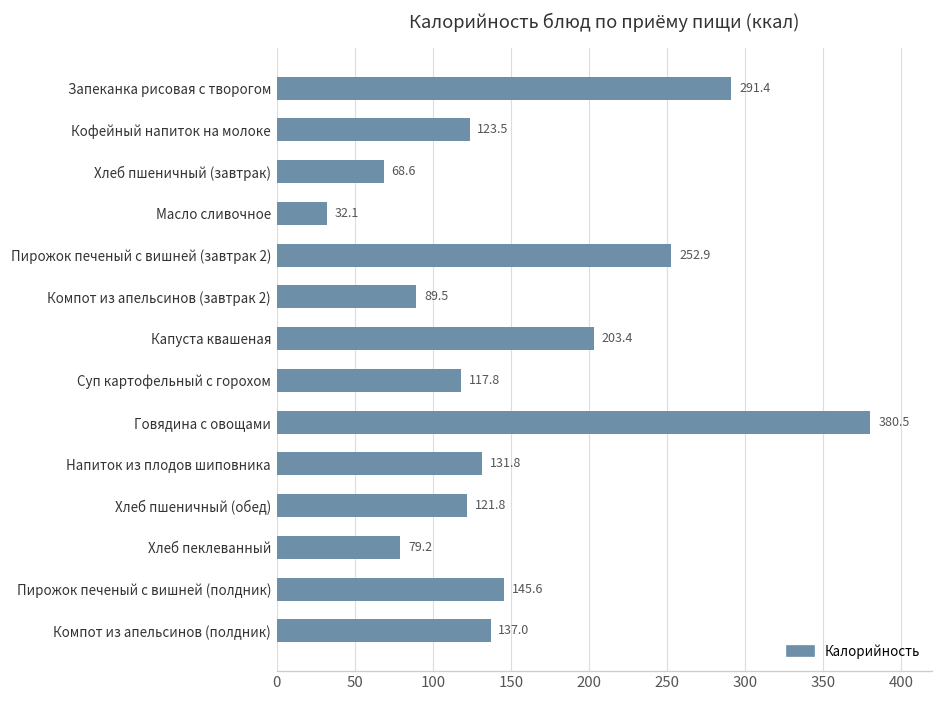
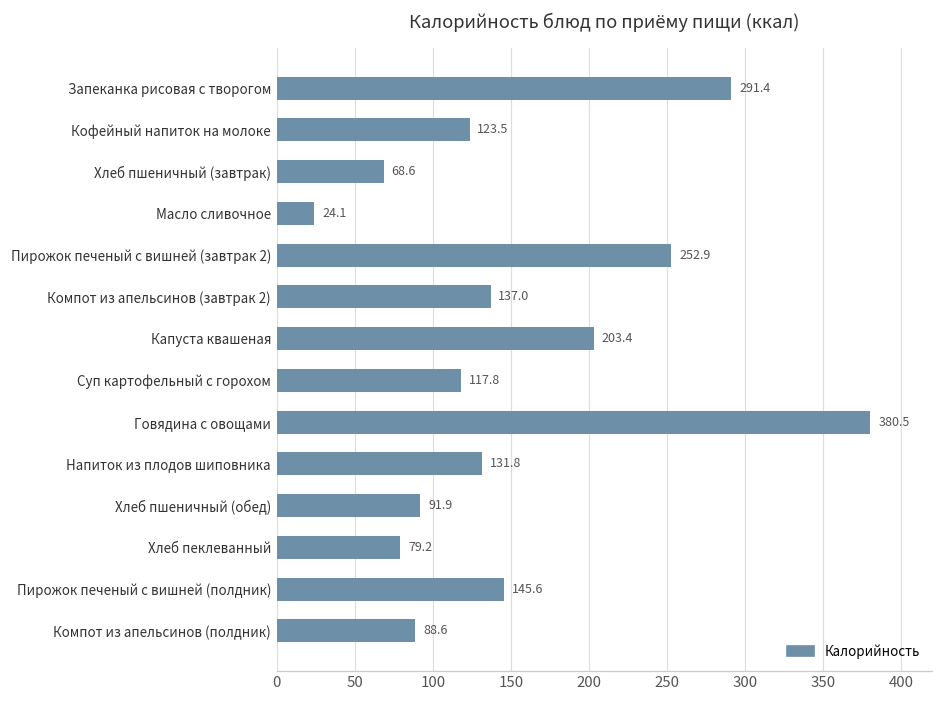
  {
    "Запеканка рисовая с творогом": 291.4,
    "Кофейный напиток на молоке": 123.5,
    "Хлеб пшеничный (завтрак)": 68.6,
-   "Масло сливочное": 32.1,
+   "Масло сливочное": 24.1,
    "Пирожок печеный с вишней (завтрак 2)": 252.9,
-   "Компот из апельсинов (завтрак 2)": 89.5,
+   "Компот из апельсинов (завтрак 2)": 137.0,
    "Капуста квашеная": 203.4,
    "Суп картофельный с горохом": 117.8,
    "Говядина с овощами": 380.5,
    "Напиток из плодов шиповника": 131.8,
-   "Хлеб пшеничный (обед)": 121.8,
+   "Хлеб пшеничный (обед)": 91.9,
    "Хлеб пеклеванный": 79.2,
    "Пирожок печеный с вишней (полдник)": 145.6,
-   "Компот из апельсинов (полдник)": 137.0
+   "Компот из апельсинов (полдник)": 88.6
  }
